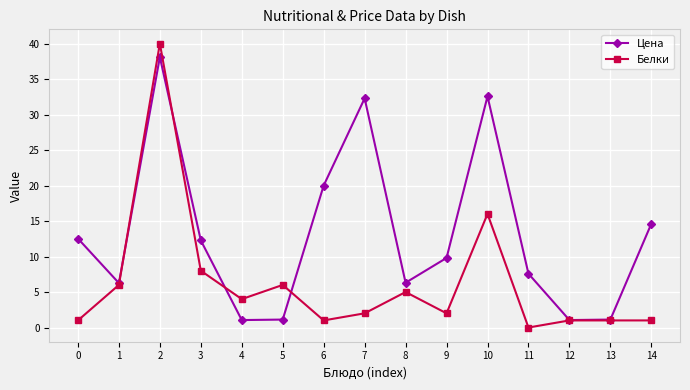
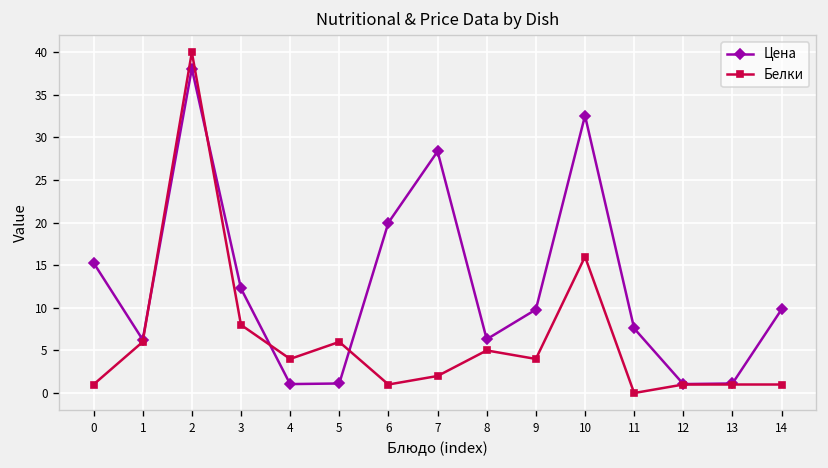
  {
    "Цена": {
-     "0": 13,
+     "0": 15,
      "2": 38,
      "3": 12,
      "4": 1,
      "5": 1,
      "6": 20,
-     "7": 32,
+     "7": 28,
      "8": 6,
      "9": 10,
      "10": 33,
      "11": 8,
-     "14": 15
+     "14": 10
    },
    "Белки": {
      "0": 1,
      "2": 40,
      "3": 8,
      "4": 4,
      "5": 6,
      "6": 1,
      "7": 2,
      "8": 5,
-     "9": 2,
+     "9": 4,
      "10": 16,
      "11": 0,
      "14": 1
    }
  }
